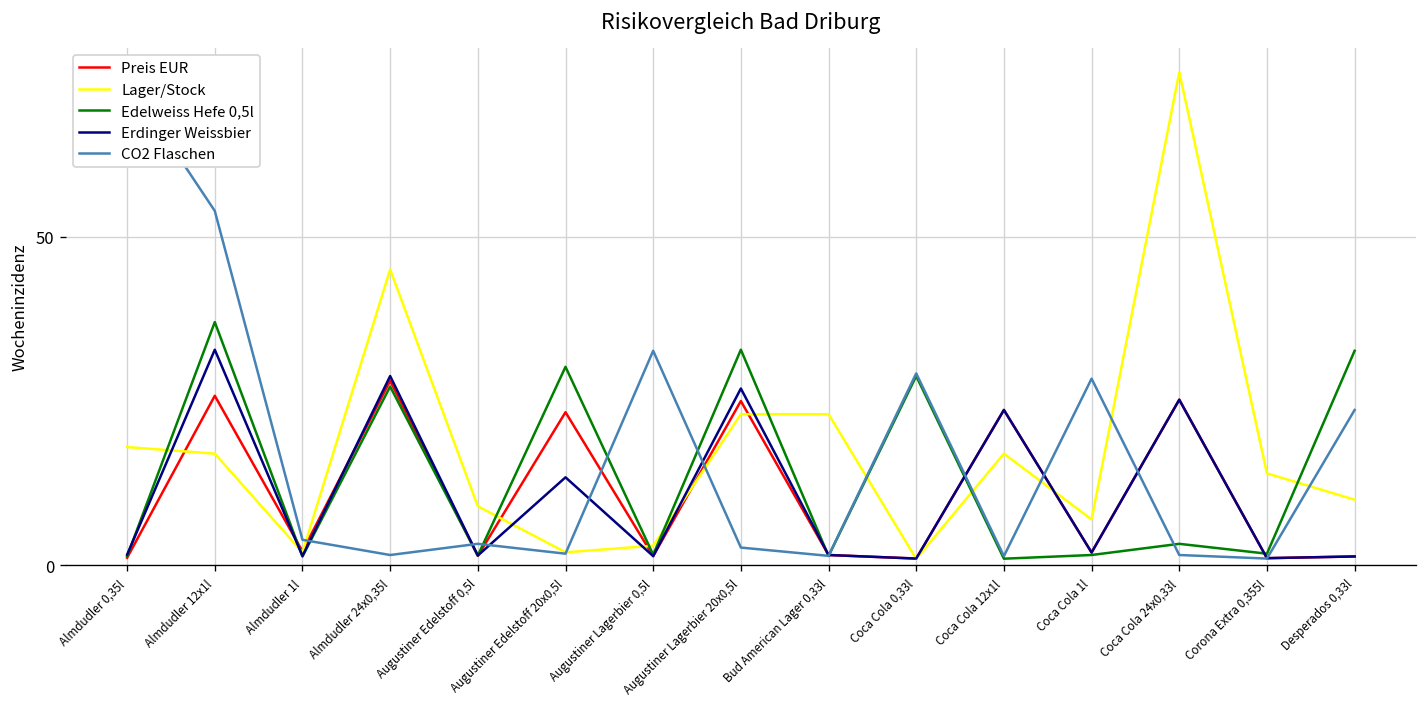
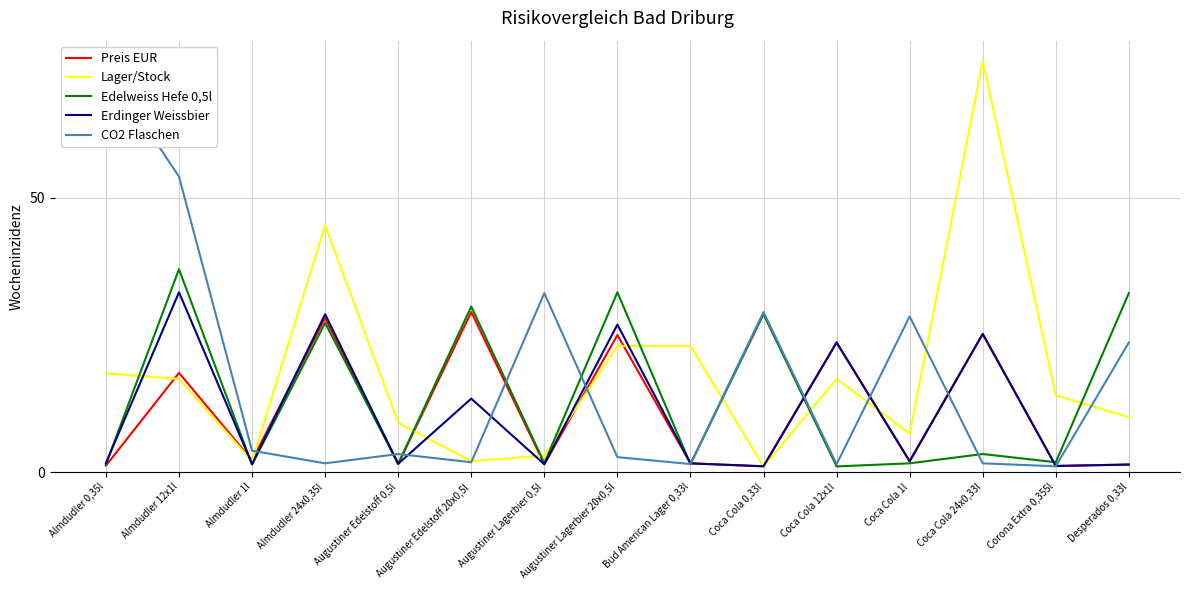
  {
    "Preis EUR": {
-     "Almdudler 12x1l": 26,
+     "Almdudler 12x1l": 18,
      "Almdudler 24x0,35l": 28,
-     "Augustiner Edelstoff 20x0,5l": 23,
+     "Augustiner Edelstoff 20x0,5l": 29,
      "Augustiner Lagerbier 20x0,5l": 25
    },
    "Lager/Stock": {
      "Almdudler 0,35l": 18,
      "Almdudler 12x1l": 17,
      "Almdudler 24x0,35l": 45,
      "Augustiner Edelstoff 0,5l": 9,
      "Augustiner Lagerbier 0,5l": 3,
      "Augustiner Lagerbier 20x0,5l": 23,
      "Bud American Lager 0,33l": 23,
      "Coca Cola 12x1l": 17,
      "Coca Cola 1l": 7,
      "Coca Cola 24x0,33l": 75,
      "Corona Extra 0,355l": 14,
      "Desperados 0,33l": 10
    },
    "Edelweiss Hefe 0,5l": {
      "Almdudler 12x1l": 37,
      "Almdudler 24x0,35l": 27,
      "Augustiner Edelstoff 20x0,5l": 30,
      "Augustiner Lagerbier 20x0,5l": 33,
      "Coca Cola 24x0,33l": 3,
      "Corona Extra 0,355l": 2,
      "Desperados 0,33l": 33
    },
    "Erdinger Weissbier": {
      "Almdudler 12x1l": 33,
      "Almdudler 24x0,35l": 29,
      "Augustiner Edelstoff 20x0,5l": 13,
      "Augustiner Lagerbier 20x0,5l": 27
    },
    "CO2 Flaschen": {
      "Almdudler 12x1l": 54,
      "Almdudler 1l": 4,
      "Almdudler 24x0,35l": 2,
      "Augustiner Edelstoff 0,5l": 3,
      "Augustiner Lagerbier 0,5l": 33,
      "Augustiner Lagerbier 20x0,5l": 3,
      "Coca Cola 1l": 28,
      "Coca Cola 24x0,33l": 2,
      "Desperados 0,33l": 24
    }
  }
